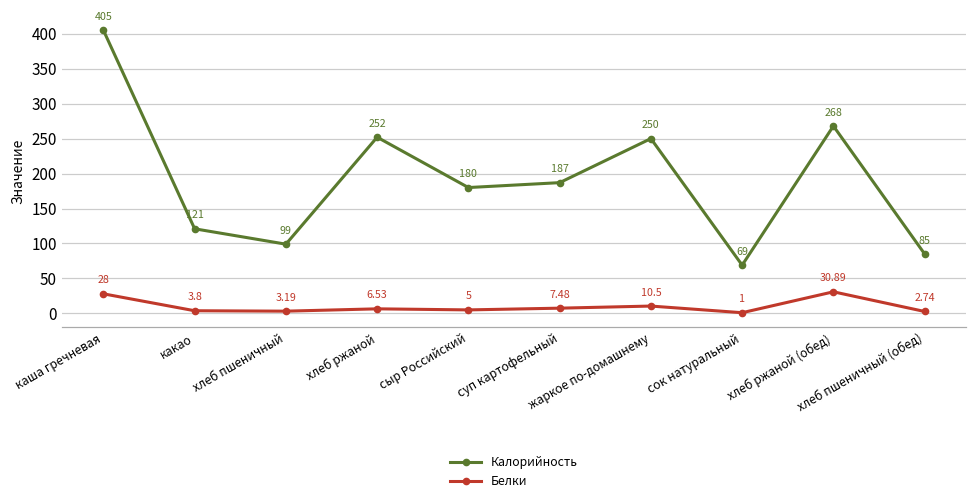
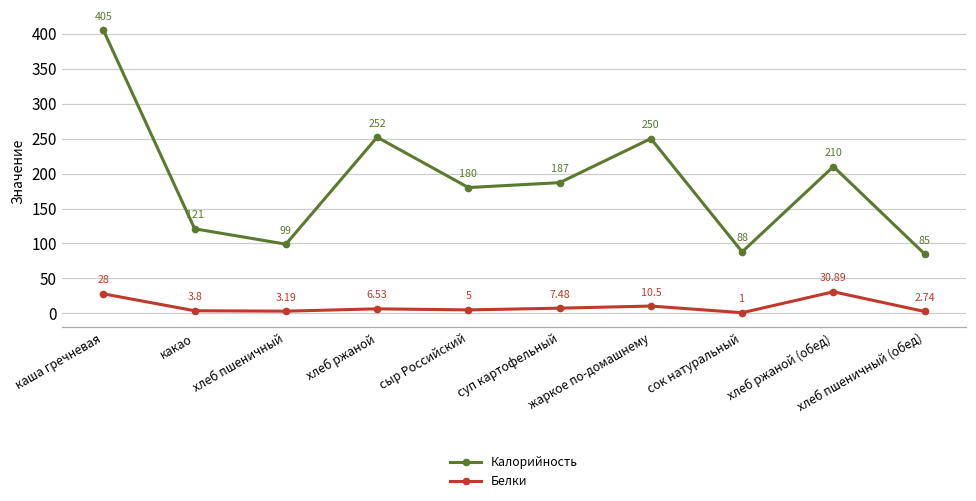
  {
    "Калорийность": {
      "каша гречневая": 405,
      "какао": 121,
      "хлеб пшеничный": 99,
      "хлеб ржаной": 252,
      "сыр Российский": 180,
      "суп картофельный": 187,
      "жаркое по-домашнему": 250,
-     "сок натуральный": 69,
-     "хлеб ржаной (обед)": 268,
+     "сок натуральный": 88,
+     "хлеб ржаной (обед)": 210,
      "хлеб пшеничный (обед)": 85
    },
    "Белки": {
      "каша гречневая": 28,
      "какао": 3.8,
      "хлеб пшеничный": 3.19,
      "хлеб ржаной": 6.53,
      "сыр Российский": 5,
      "суп картофельный": 7.48,
      "жаркое по-домашнему": 10.5,
      "сок натуральный": 1,
      "хлеб ржаной (обед)": 30.89,
      "хлеб пшеничный (обед)": 2.74
    }
  }
